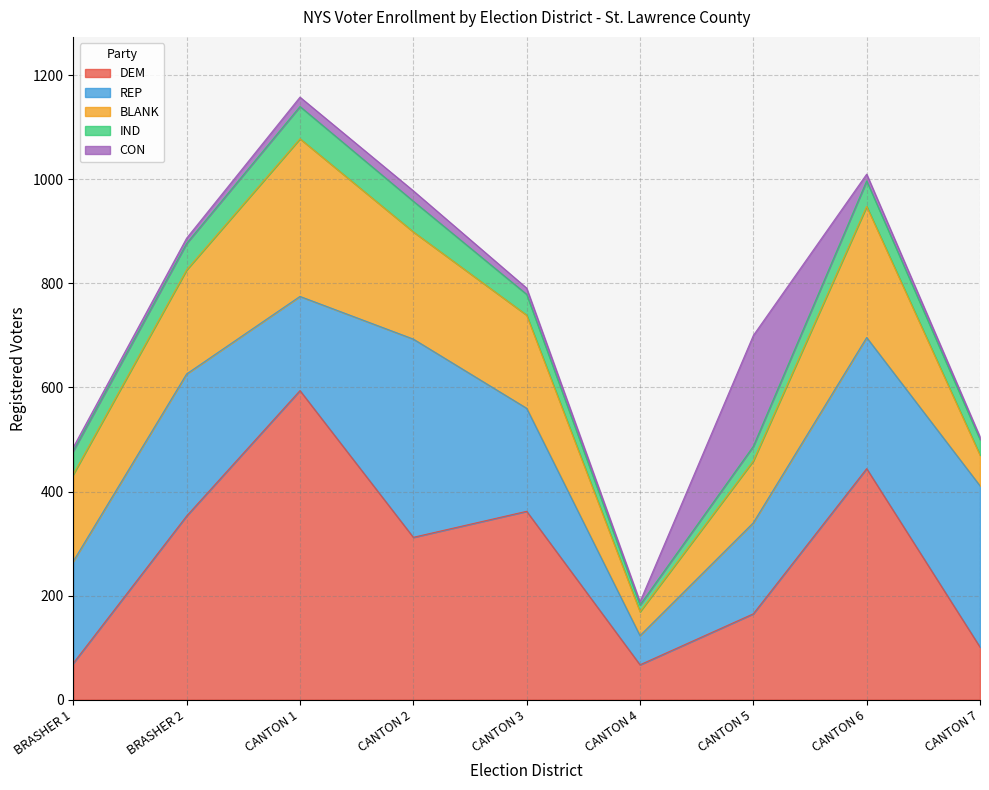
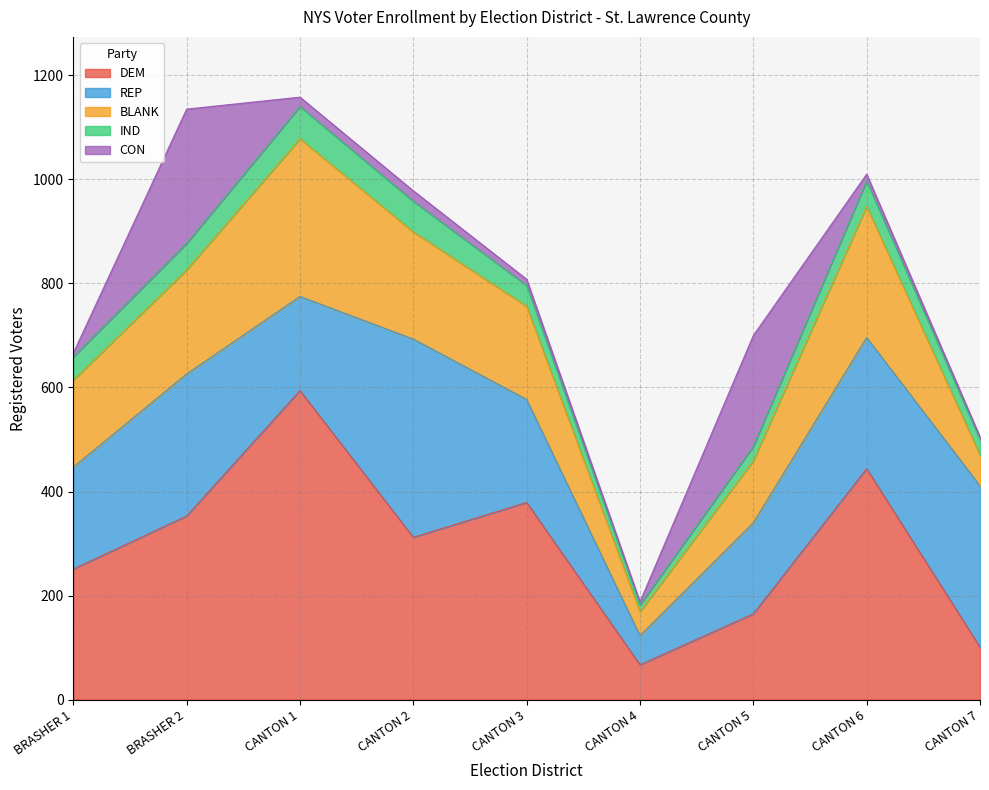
  {
    "DEM": {
-     "BRASHER 1": 70,
+     "BRASHER 1": 250,
      "BRASHER 2": 350,
      "CANTON 1": 590,
      "CANTON 2": 310,
-     "CANTON 3": 360,
+     "CANTON 3": 380,
      "CANTON 4": 70,
      "CANTON 5": 170,
      "CANTON 6": 440,
      "CANTON 7": 100
    },
    "REP": {
      "BRASHER 1": 200,
      "BRASHER 2": 270,
      "CANTON 1": 180,
      "CANTON 2": 380,
      "CANTON 3": 200,
      "CANTON 4": 60,
      "CANTON 5": 180,
      "CANTON 6": 250,
      "CANTON 7": 310
    },
    "BLANK": {
      "BRASHER 1": 170,
      "BRASHER 2": 200,
      "CANTON 1": 300,
      "CANTON 2": 210,
      "CANTON 3": 180,
      "CANTON 4": 50,
      "CANTON 5": 120,
      "CANTON 6": 250,
      "CANTON 7": 60
    },
    "IND": {
      "BRASHER 1": 50,
      "BRASHER 2": 50,
      "CANTON 1": 60,
      "CANTON 2": 60,
      "CANTON 3": 40,
      "CANTON 4": 10,
      "CANTON 5": 30,
      "CANTON 6": 50,
      "CANTON 7": 30
    },
    "CON": {
      "BRASHER 1": 10,
-     "BRASHER 2": 10,
+     "BRASHER 2": 260,
      "CANTON 1": 20,
      "CANTON 2": 20,
      "CANTON 3": 10,
      "CANTON 4": 10,
      "CANTON 5": 210,
      "CANTON 6": 10,
      "CANTON 7": 10
    }
  }
